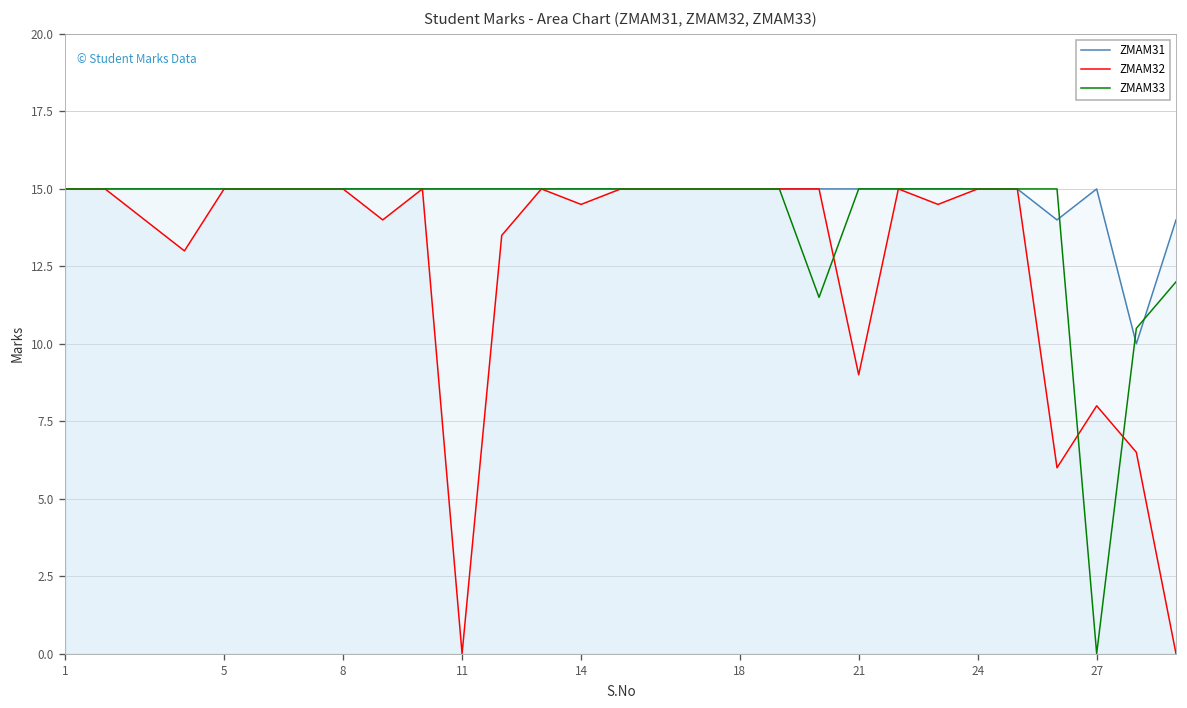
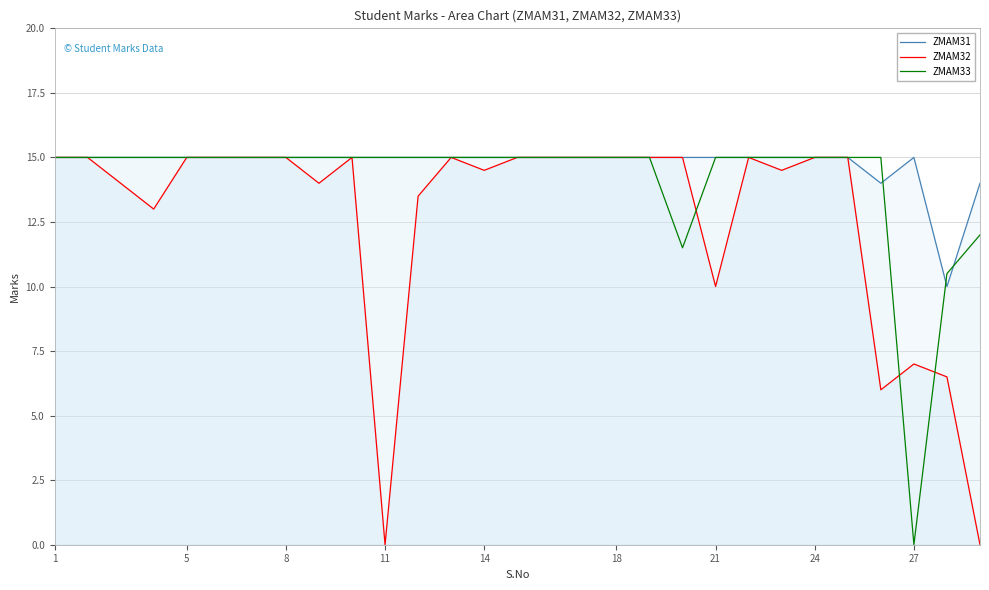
  {
    "ZMAM31": {
      "27": 15
    },
    "ZMAM32": {
      "11": 0,
      "14": 14.5,
-     "21": 9,
-     "27": 8
+     "21": 10,
+     "27": 7
    },
    "ZMAM33": {
      "27": 0
    }
  }
